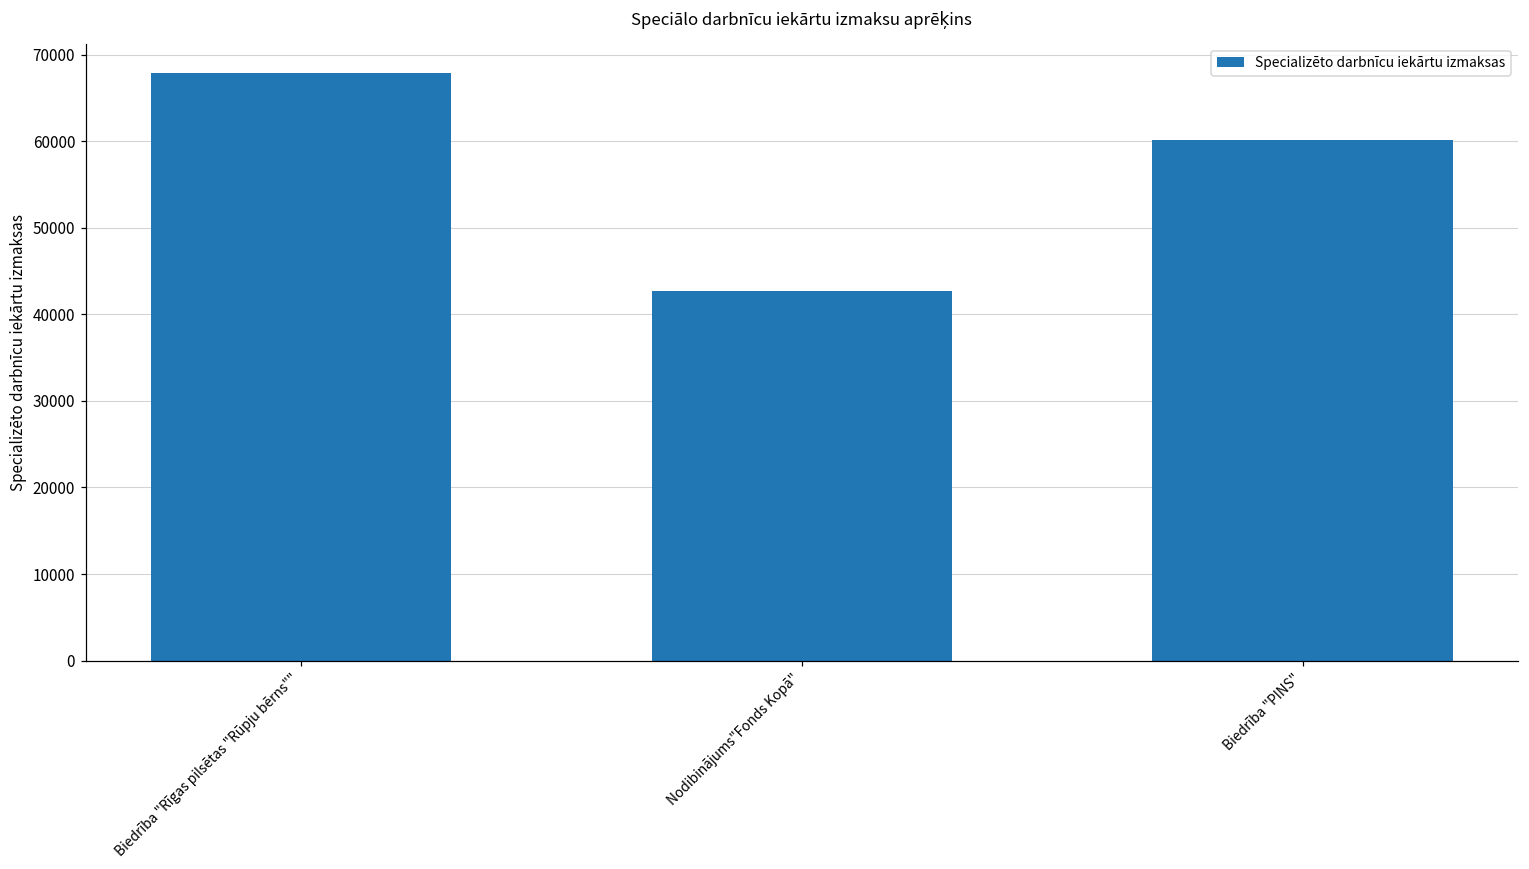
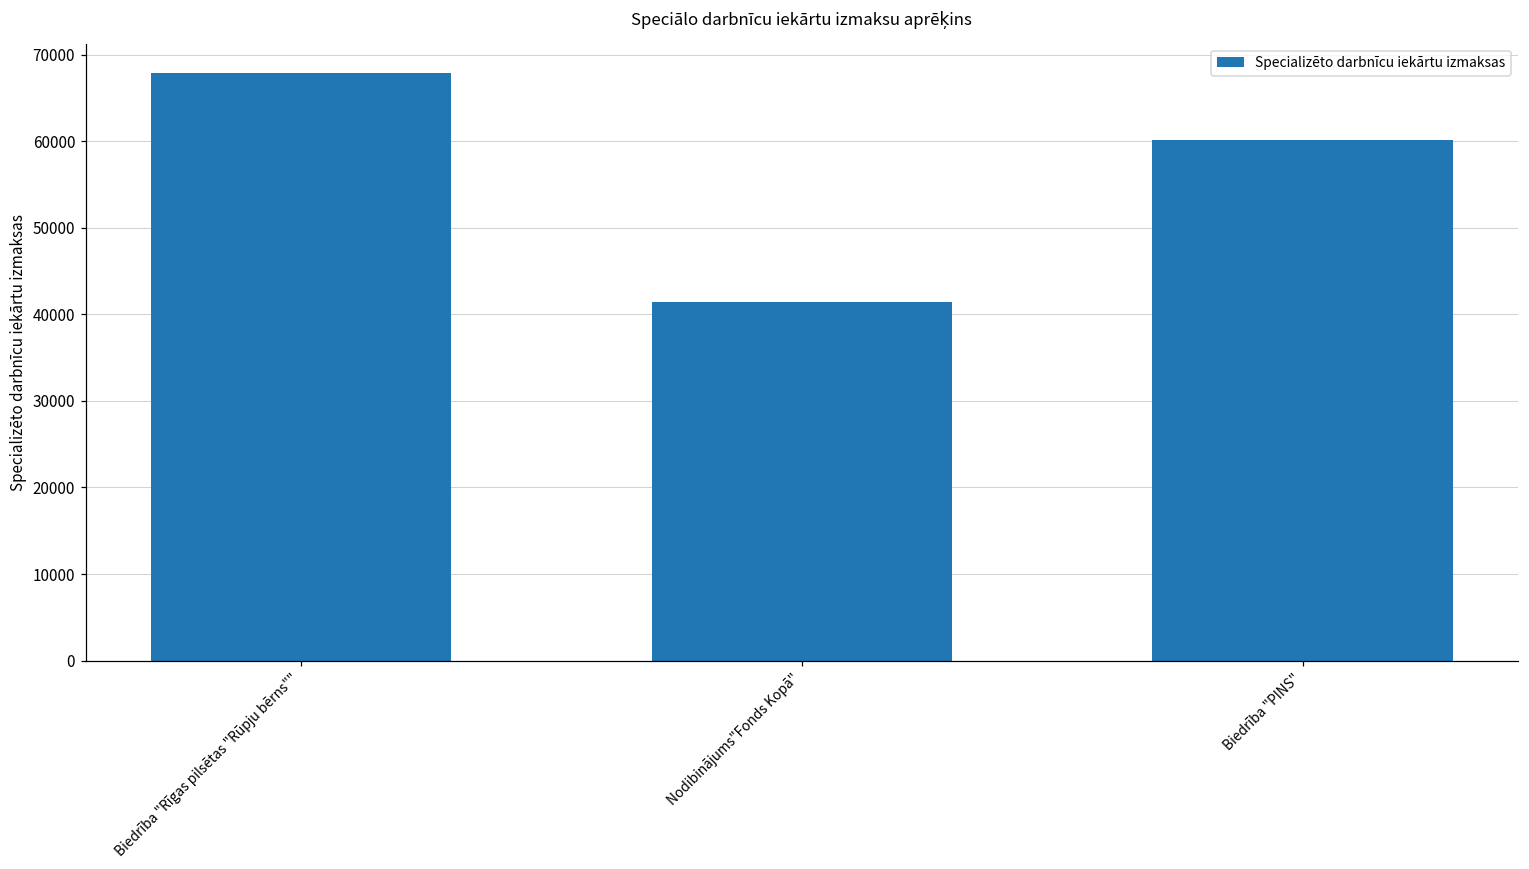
  {
    "Biedrība \"Rīgas pilsētas \"Rūpju bērns\"\"": 68000,
-   "Nodibinājums\"Fonds Kopā\"": 43000,
+   "Nodibinājums\"Fonds Kopā\"": 41000,
    "Biedrība \"PINS\"": 60000
  }
